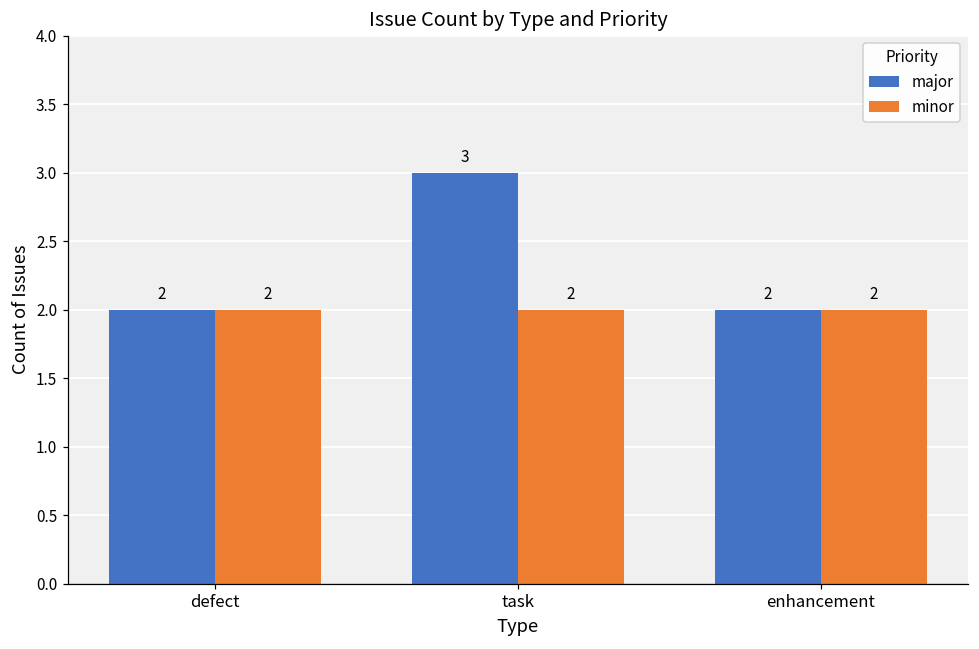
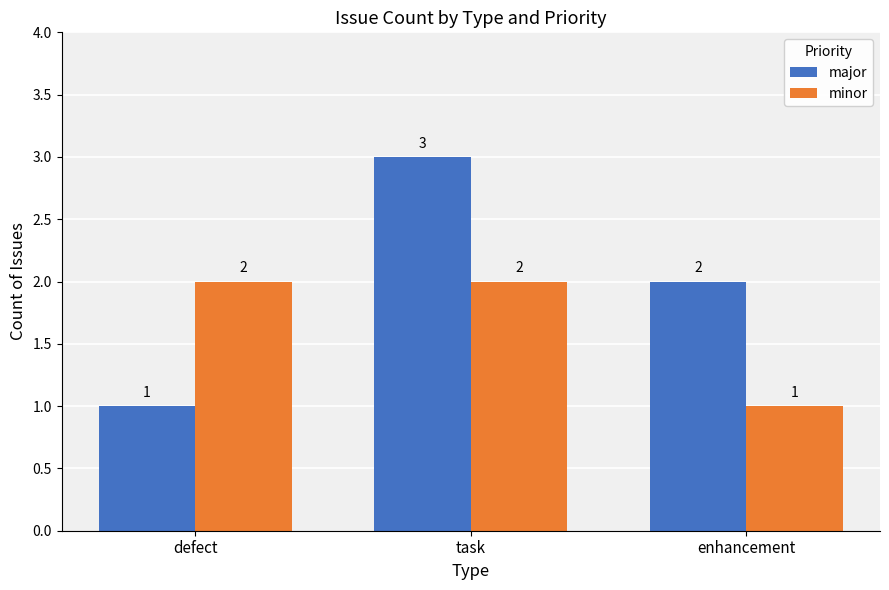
  {
    "major": {
-     "defect": 2,
+     "defect": 1,
      "task": 3,
      "enhancement": 2
    },
    "minor": {
      "defect": 2,
      "task": 2,
-     "enhancement": 2
+     "enhancement": 1
    }
  }
